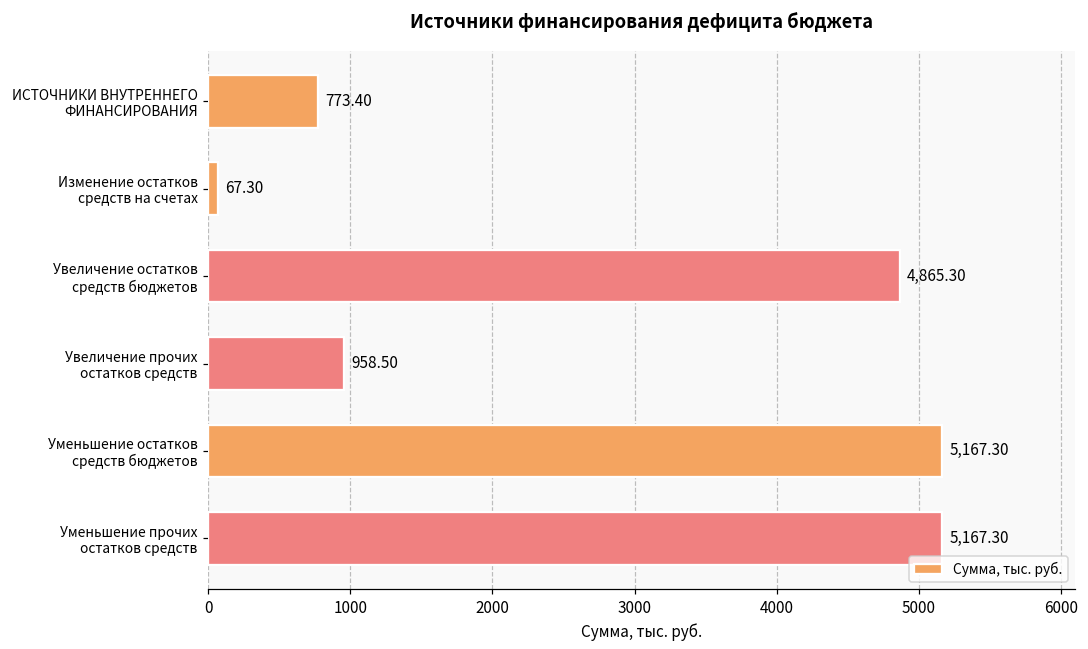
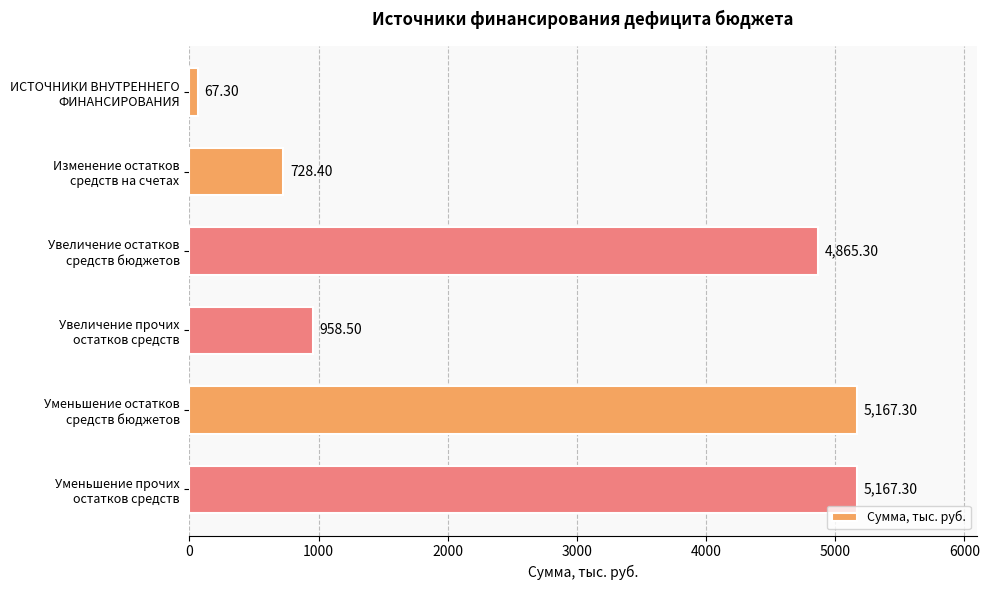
  {
-   "ИСТОЧНИКИ ВНУТРЕННЕГО ФИНАНСИРОВАНИЯ": "773.40",
-   "Изменение остатков средств на счетах": "67.30",
+   "ИСТОЧНИКИ ВНУТРЕННЕГО ФИНАНСИРОВАНИЯ": "67.30",
+   "Изменение остатков средств на счетах": "728.40",
    "Увеличение остатков средств бюджетов": "4,865.30",
    "Увеличение прочих остатков средств": "958.50",
    "Уменьшение остатков средств бюджетов": "5,167.30",
    "Уменьшение прочих остатков средств": "5,167.30"
  }
